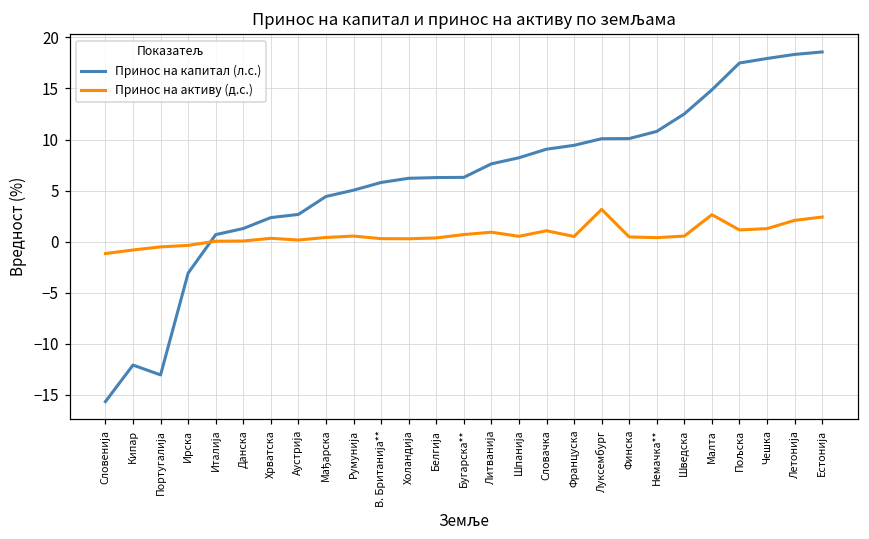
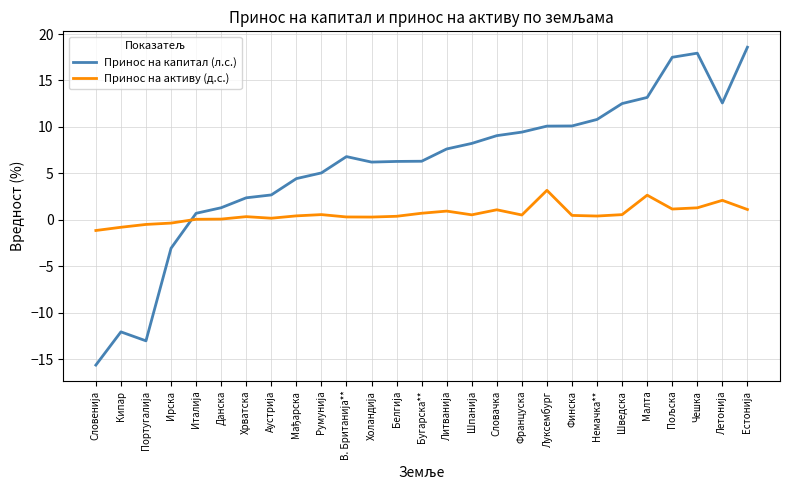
  {
    "Принос на капитал (л.с.)": {
      "Словенија": -16,
      "Кипар": -12,
      "Португалија": -13,
      "Ирска": -3,
      "Италија": 1,
      "Данска": 1,
      "Хрватска": 2,
      "Аустрија": 3,
      "Мађарска": 4,
      "Румунија": 5,
-     "В. Британија**": 6,
+     "В. Британија**": 7,
      "Холандија": 6,
      "Белгија": 6,
      "Бугарска**": 6,
      "Литванија": 8,
      "Шпанија": 8,
      "Словачка": 9,
      "Француска": 9,
      "Луксембург": 10,
      "Финска": 10,
      "Немачка**": 11,
      "Шведска": 13,
-     "Малта": 15,
+     "Малта": 13,
      "Пољска": 17,
      "Чешка": 18,
-     "Летонија": 18,
+     "Летонија": 13,
      "Естонија": 19
    },
    "Принос на активу (д.с.)": {
      "Словенија": -1,
      "Кипар": -1,
      "Португалија": -1,
      "Ирска": 0,
      "Италија": 0,
      "Данска": 0,
      "Хрватска": 0,
      "Аустрија": 0,
      "Мађарска": 0,
      "Румунија": 1,
      "В. Британија**": 0,
      "Холандија": 0,
      "Белгија": 0,
      "Бугарска**": 1,
      "Литванија": 1,
      "Шпанија": 1,
      "Словачка": 1,
      "Француска": 1,
      "Луксембург": 3,
      "Финска": 0,
      "Немачка**": 0,
      "Шведска": 1,
      "Малта": 3,
      "Пољска": 1,
      "Чешка": 1,
      "Летонија": 2,
-     "Естонија": 2
+     "Естонија": 1
    }
  }
